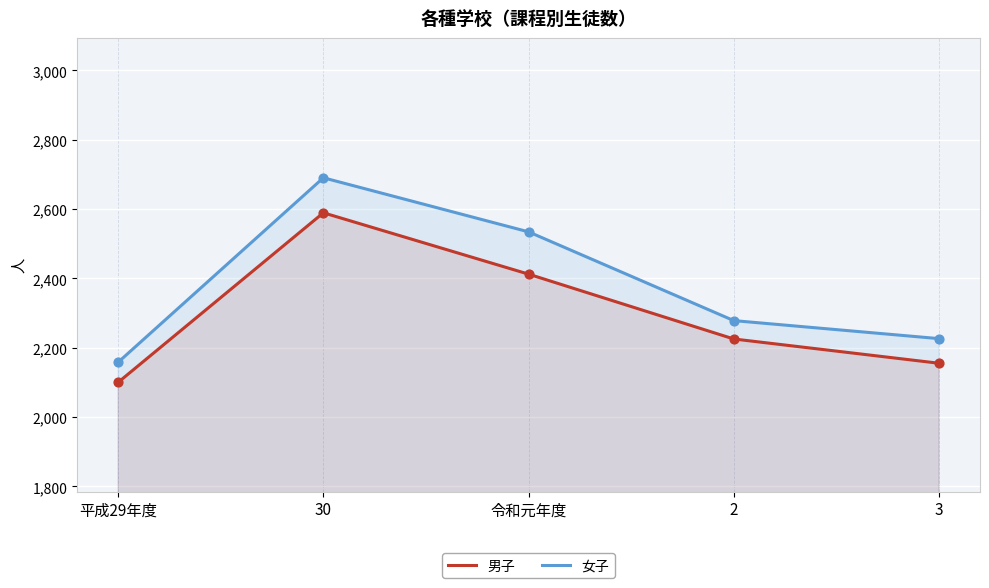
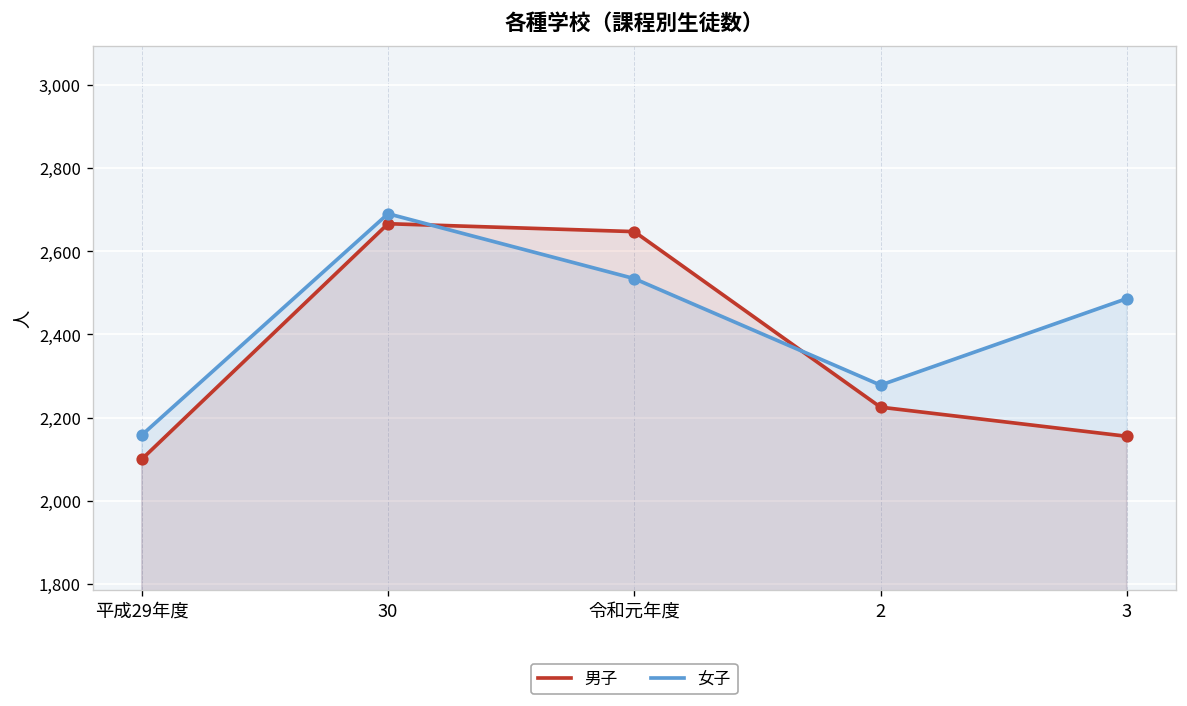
  {
    "男子": {
      "平成29年度": "2,100",
-     "30": "2,590",
-     "令和元年度": "2,410",
+     "30": "2,670",
+     "令和元年度": "2,650",
      "2": "2,230",
      "3": "2,160"
    },
    "女子": {
      "平成29年度": "2,160",
      "30": "2,690",
      "令和元年度": "2,530",
      "2": "2,280",
-     "3": "2,230"
+     "3": "2,490"
    }
  }
